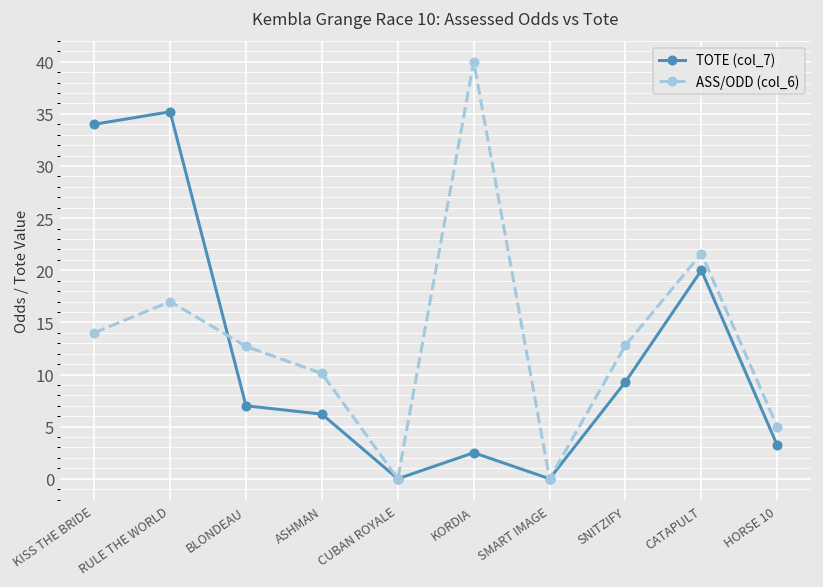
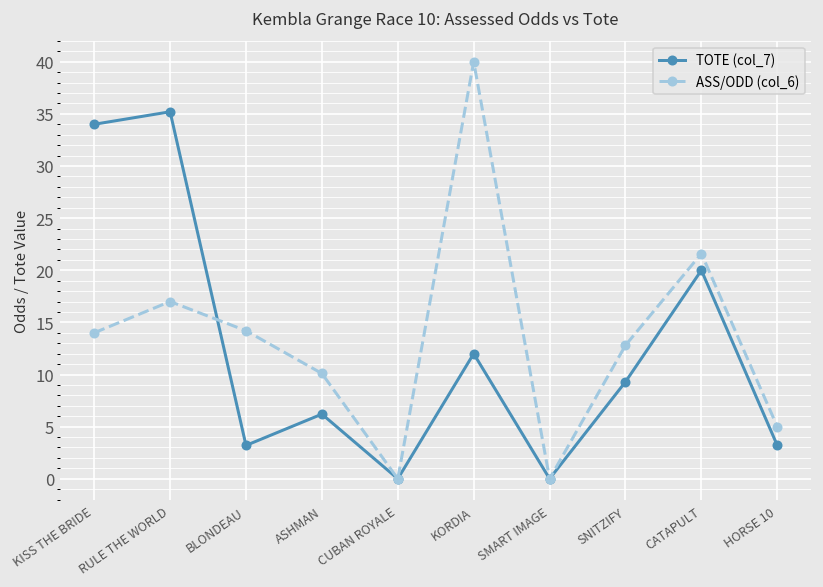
  {
    "TOTE (col_7)": {
      "KISS THE BRIDE": 34,
      "RULE THE WORLD": 35,
-     "BLONDEAU": 7,
+     "BLONDEAU": 3,
      "ASHMAN": 6,
-     "KORDIA": 3,
+     "KORDIA": 12,
      "SNITZIFY": 9,
      "CATAPULT": 20,
      "HORSE 10": 3
    },
    "ASS/ODD (col_6)": {
      "KISS THE BRIDE": 14,
      "RULE THE WORLD": 17,
-     "BLONDEAU": 13,
+     "BLONDEAU": 14,
      "ASHMAN": 10,
      "KORDIA": 40,
      "SNITZIFY": 13,
      "CATAPULT": 22,
      "HORSE 10": 5
    }
  }
